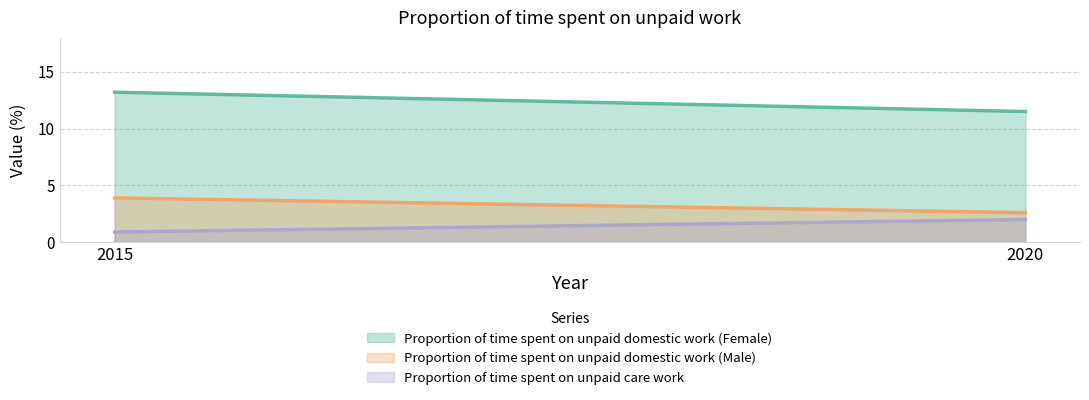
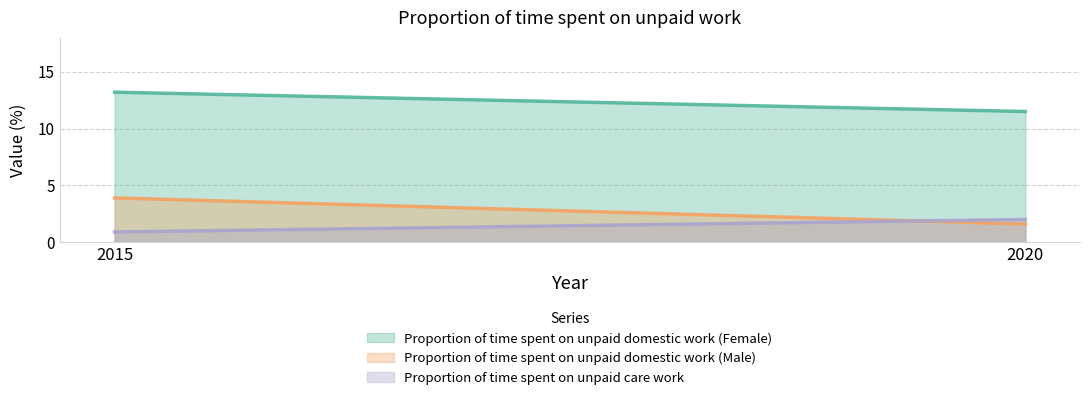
  {
    "Proportion of time spent on unpaid domestic work (Male)": {
      "2015": 3.9,
-     "2020": 2.6
+     "2020": 1.6
    }
  }
